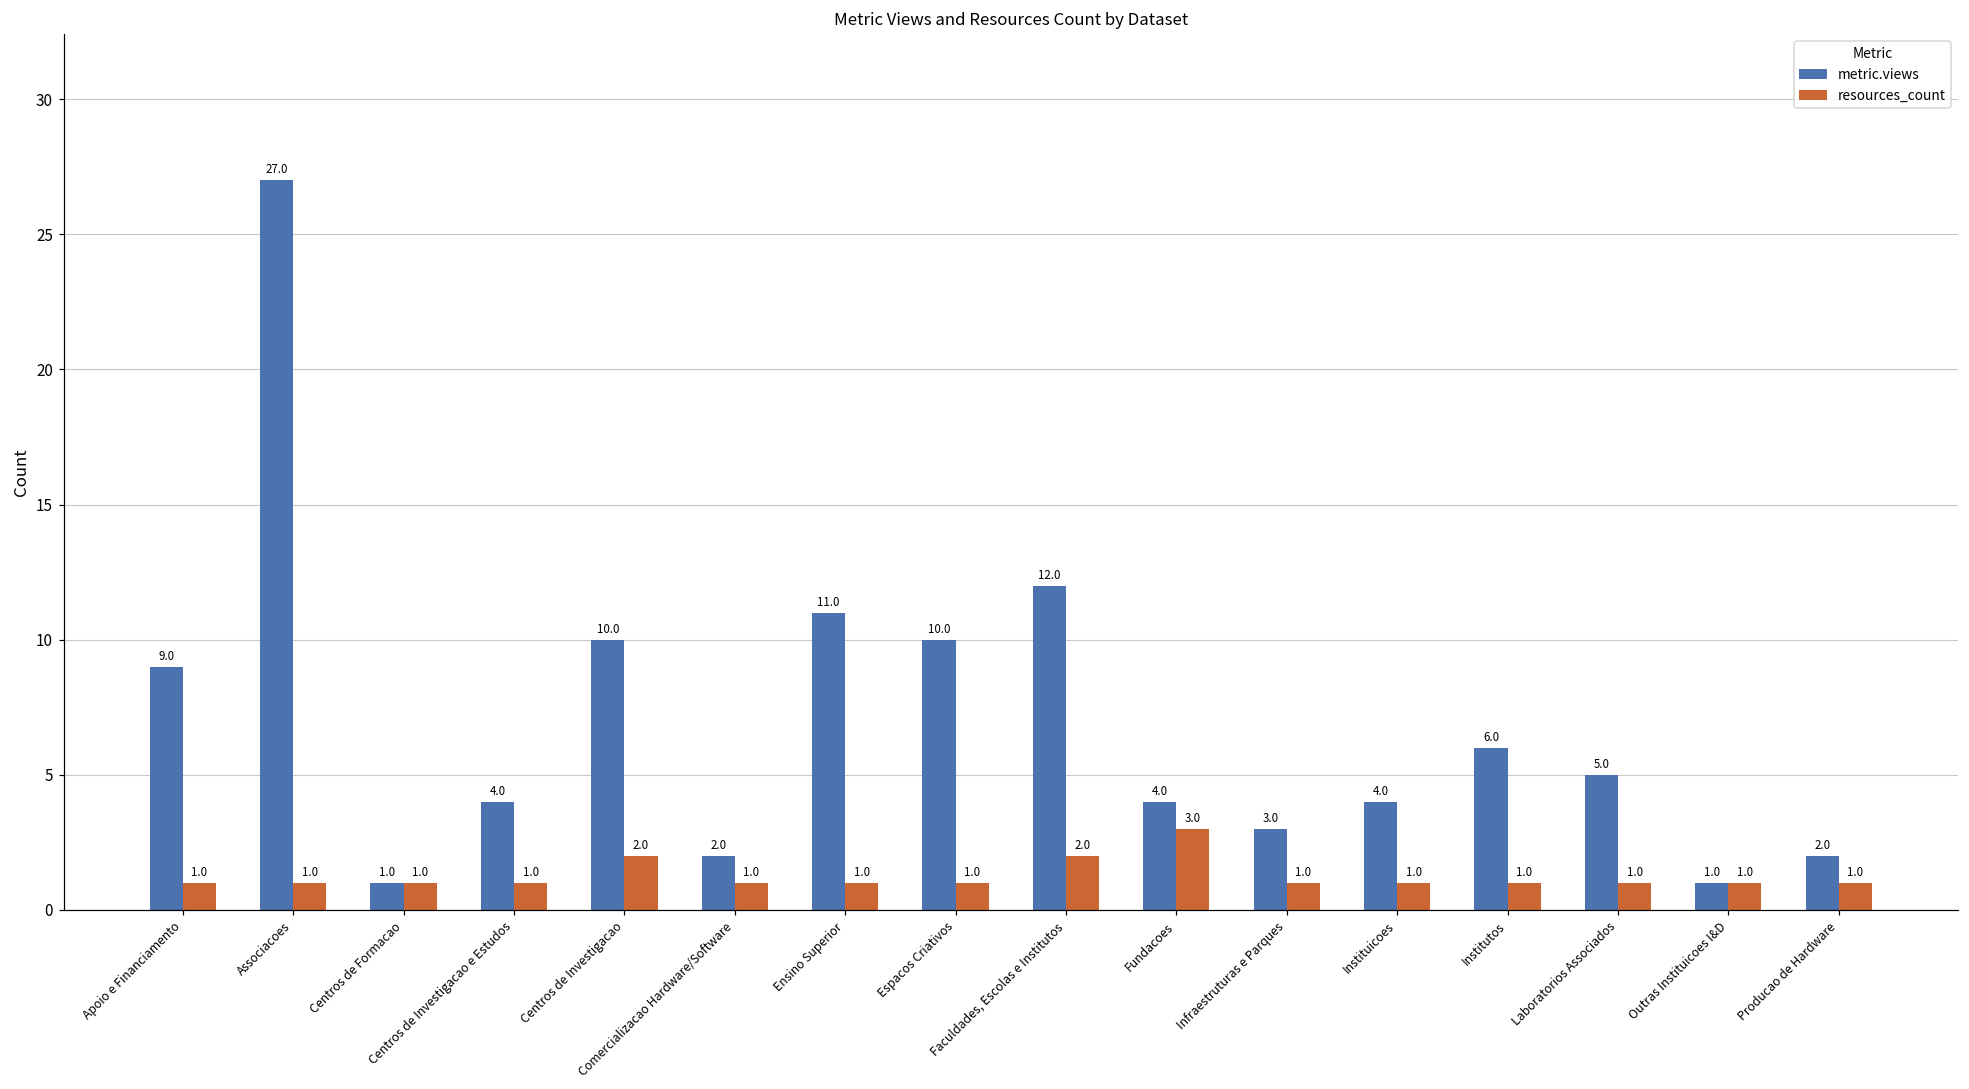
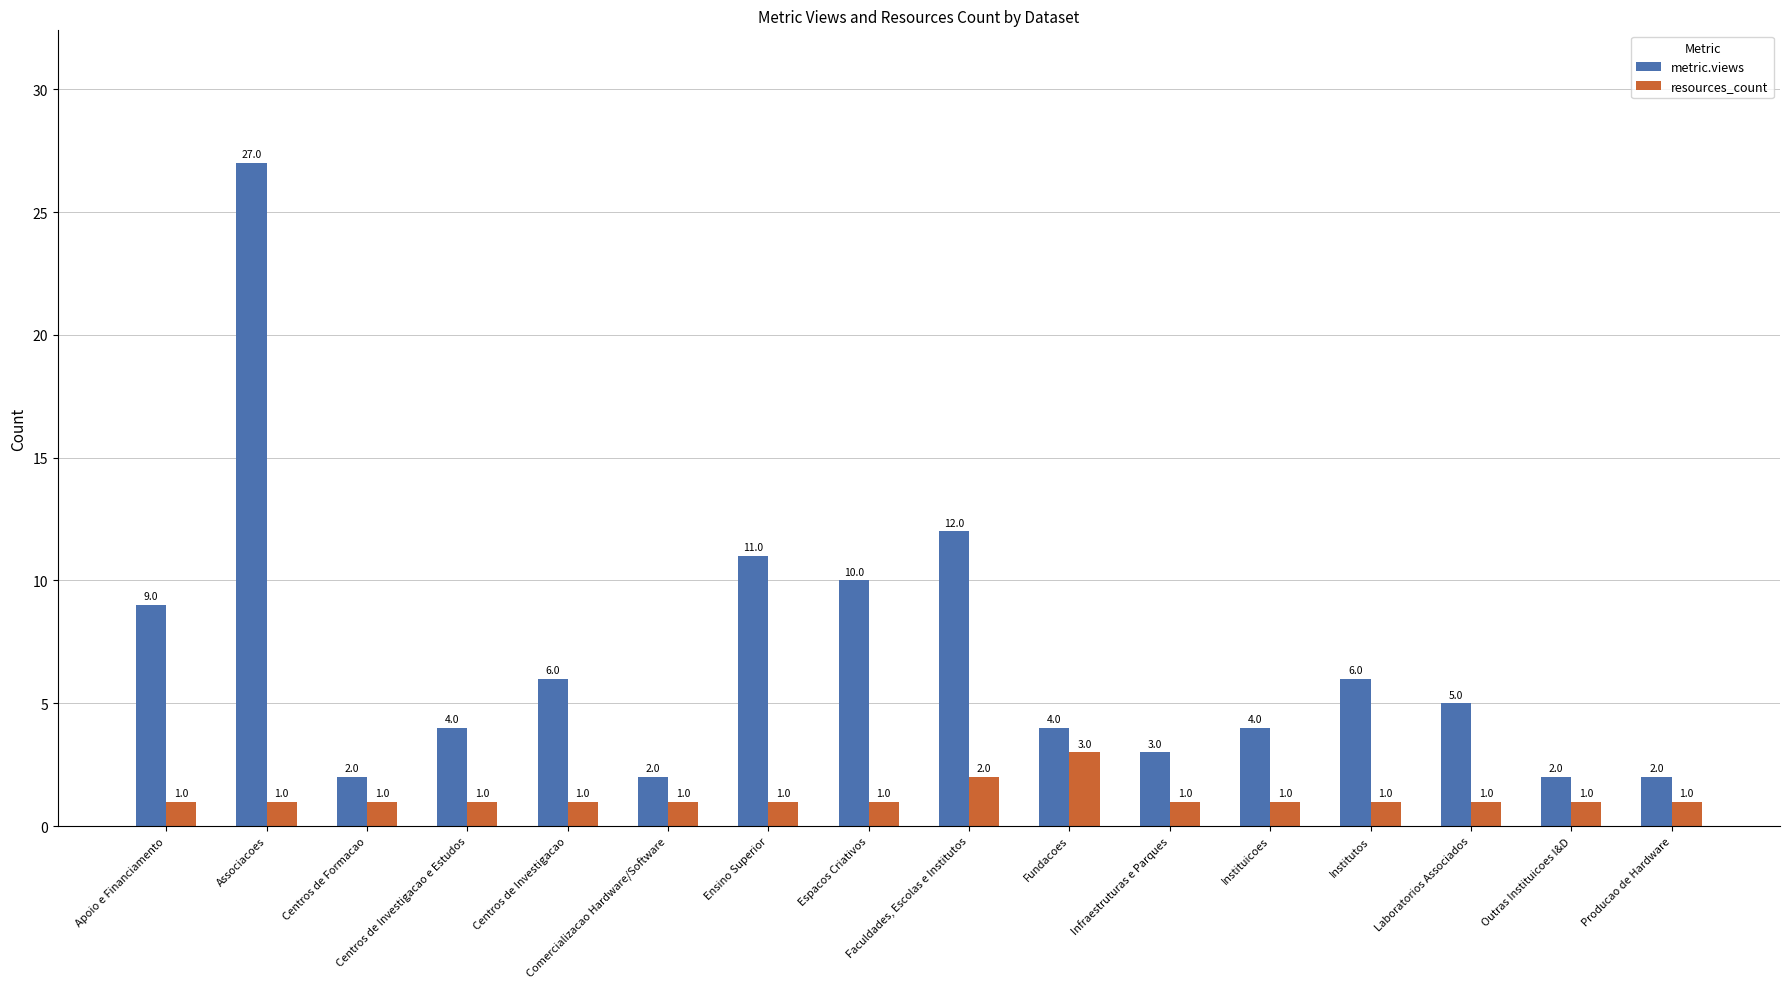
  {
    "metric.views": {
      "Apoio e Financiamento": 9.0,
      "Associacoes": 27.0,
-     "Centros de Formacao": 1.0,
+     "Centros de Formacao": 2.0,
      "Centros de Investigacao e Estudos": 4.0,
-     "Centros de Investigacao": 10.0,
+     "Centros de Investigacao": 6.0,
      "Comercializacao Hardware/Software": 2.0,
      "Ensino Superior": 11.0,
      "Espacos Criativos": 10.0,
      "Faculdades, Escolas e Institutos": 12.0,
      "Fundacoes": 4.0,
      "Infraestruturas e Parques": 3.0,
      "Instituicoes": 4.0,
      "Institutos": 6.0,
      "Laboratorios Associados": 5.0,
-     "Outras Instituicoes I&D": 1.0,
+     "Outras Instituicoes I&D": 2.0,
      "Producao de Hardware": 2.0
    },
    "resources_count": {
      "Apoio e Financiamento": 1.0,
      "Associacoes": 1.0,
      "Centros de Formacao": 1.0,
      "Centros de Investigacao e Estudos": 1.0,
-     "Centros de Investigacao": 2.0,
+     "Centros de Investigacao": 1.0,
      "Comercializacao Hardware/Software": 1.0,
      "Ensino Superior": 1.0,
      "Espacos Criativos": 1.0,
      "Faculdades, Escolas e Institutos": 2.0,
      "Fundacoes": 3.0,
      "Infraestruturas e Parques": 1.0,
      "Instituicoes": 1.0,
      "Institutos": 1.0,
      "Laboratorios Associados": 1.0,
      "Outras Instituicoes I&D": 1.0,
      "Producao de Hardware": 1.0
    }
  }
